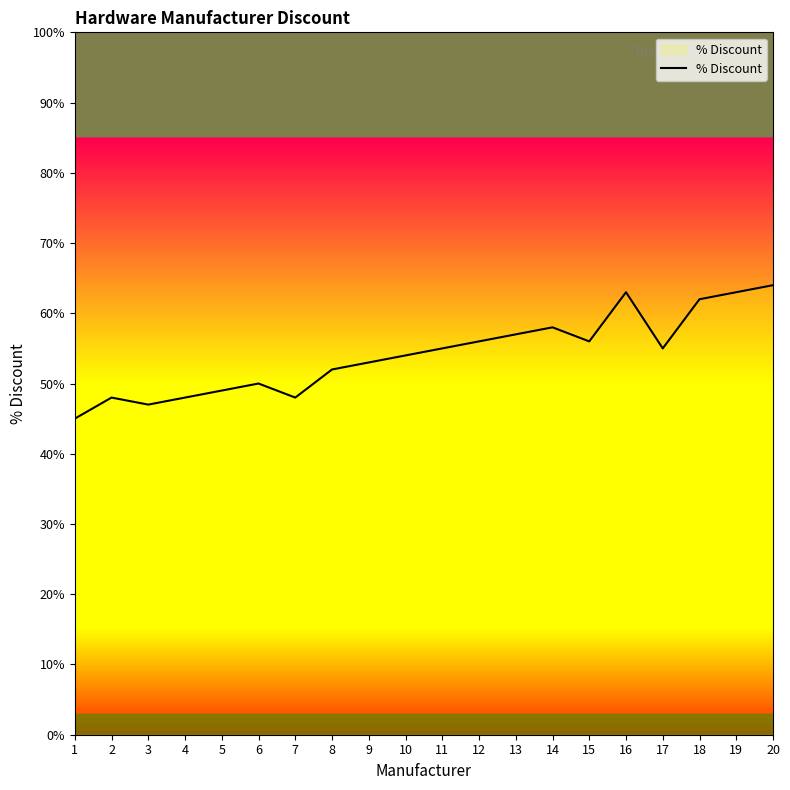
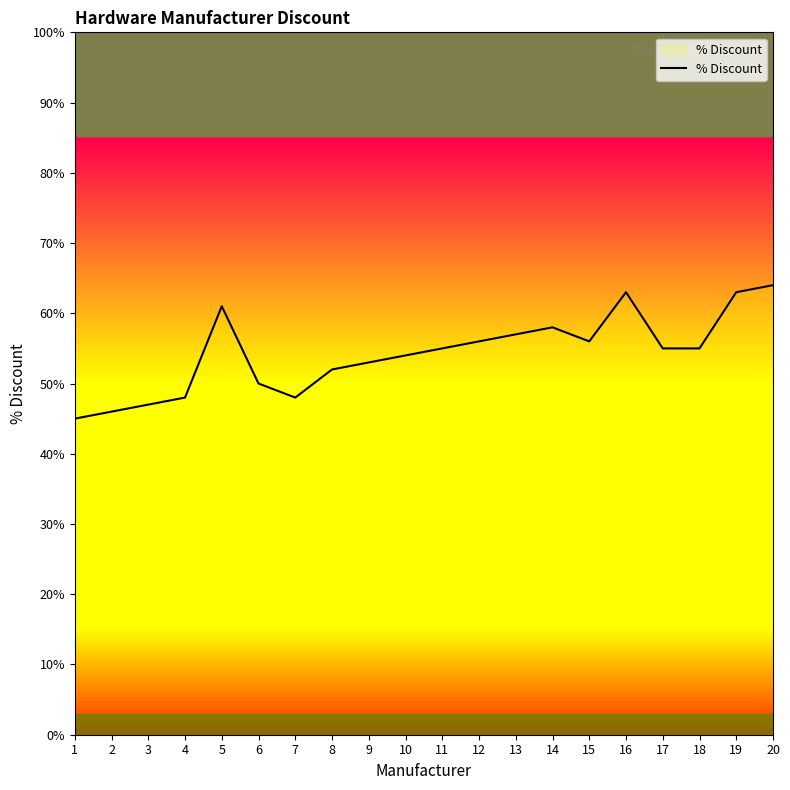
  {
    "1": "45%",
-   "2": "48%",
+   "2": "46%",
    "3": "47%",
    "4": "48%",
-   "5": "49%",
+   "5": "61%",
    "6": "50%",
    "7": "48%",
    "8": "52%",
    "9": "53%",
    "10": "54%",
    "11": "55%",
    "12": "56%",
    "13": "57%",
    "14": "58%",
    "15": "56%",
    "16": "63%",
    "17": "55%",
-   "18": "62%",
+   "18": "55%",
    "19": "63%",
    "20": "64%"
  }
